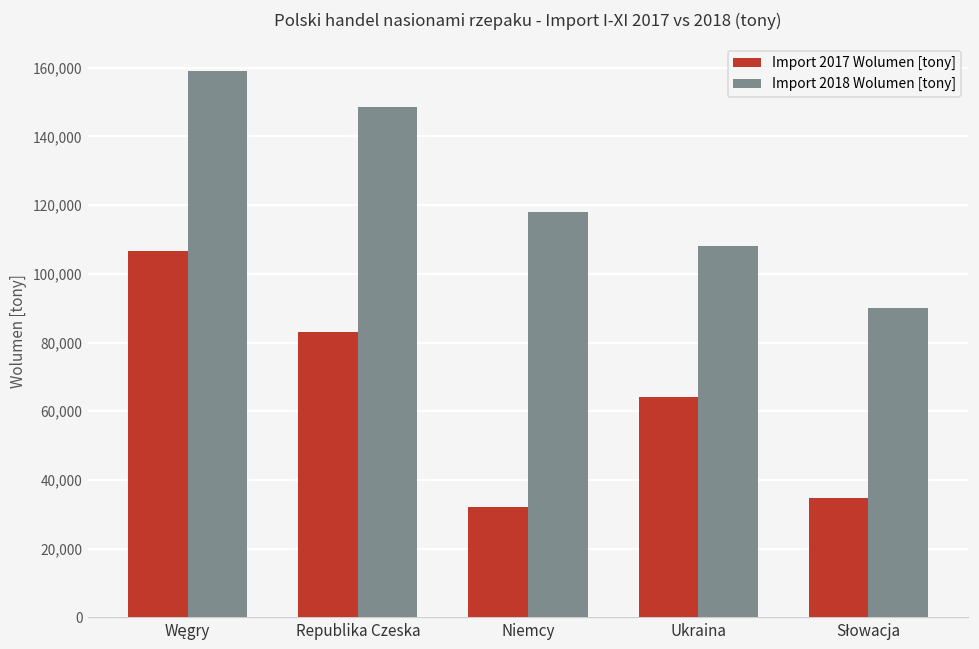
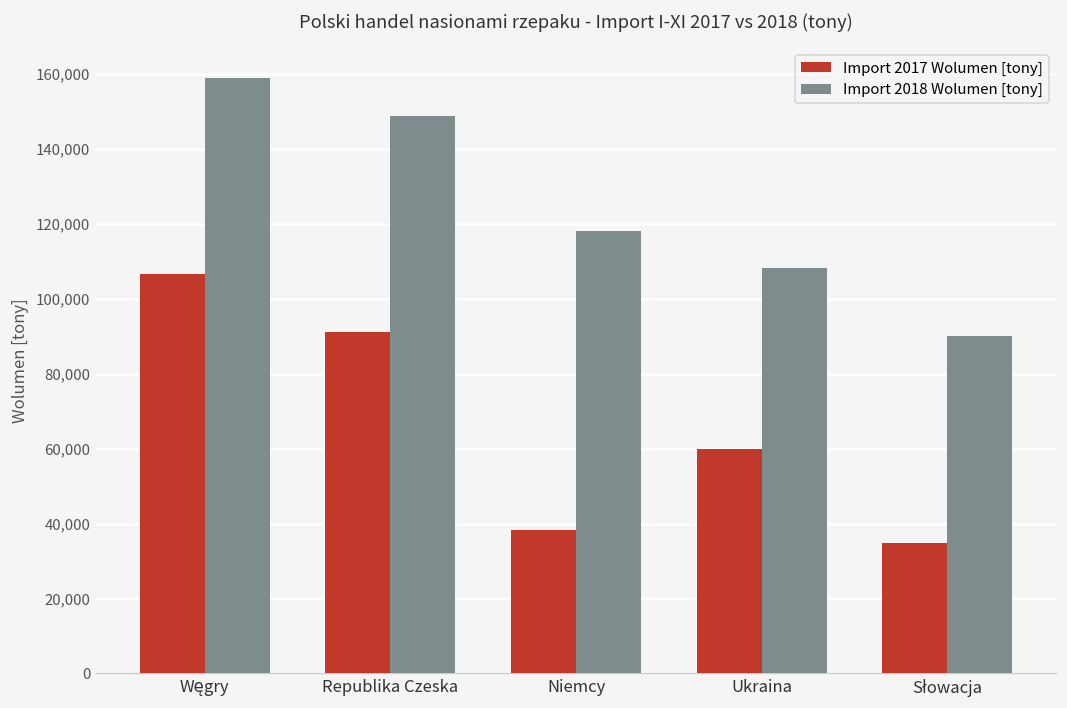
  {
    "Import 2017 Wolumen [tony]": {
      "Węgry": "107,000",
-     "Republika Czeska": "83,000",
-     "Niemcy": "32,000",
-     "Ukraina": "64,000",
+     "Republika Czeska": "91,000",
+     "Niemcy": "38,000",
+     "Ukraina": "60,000",
      "Słowacja": "35,000"
    },
    "Import 2018 Wolumen [tony]": {
      "Węgry": "159,000",
      "Republika Czeska": "149,000",
      "Niemcy": "118,000",
      "Ukraina": "108,000",
      "Słowacja": "90,000"
    }
  }
